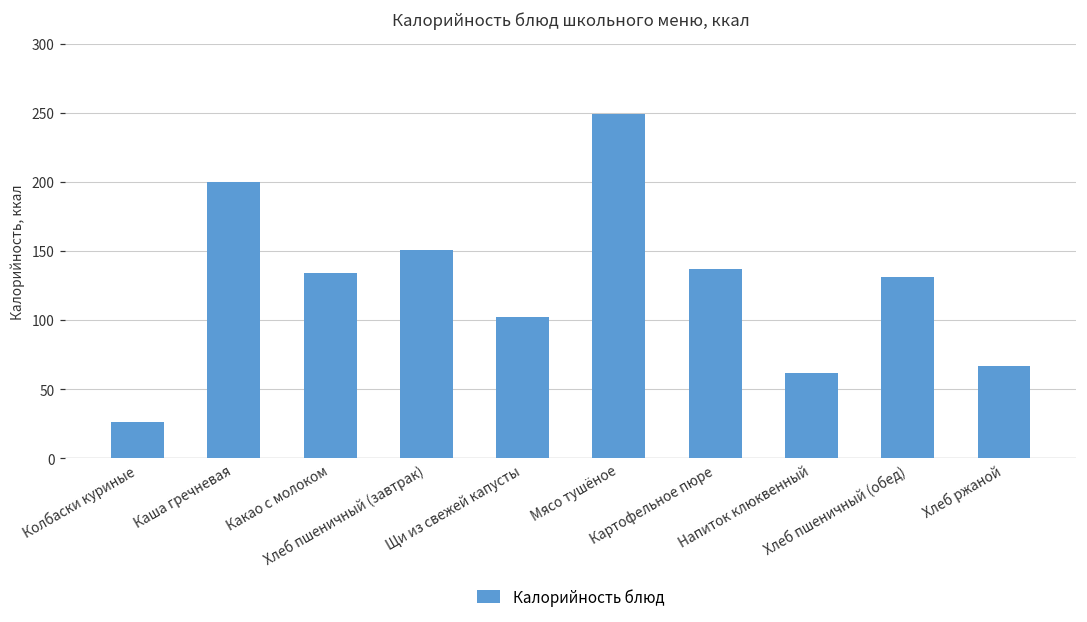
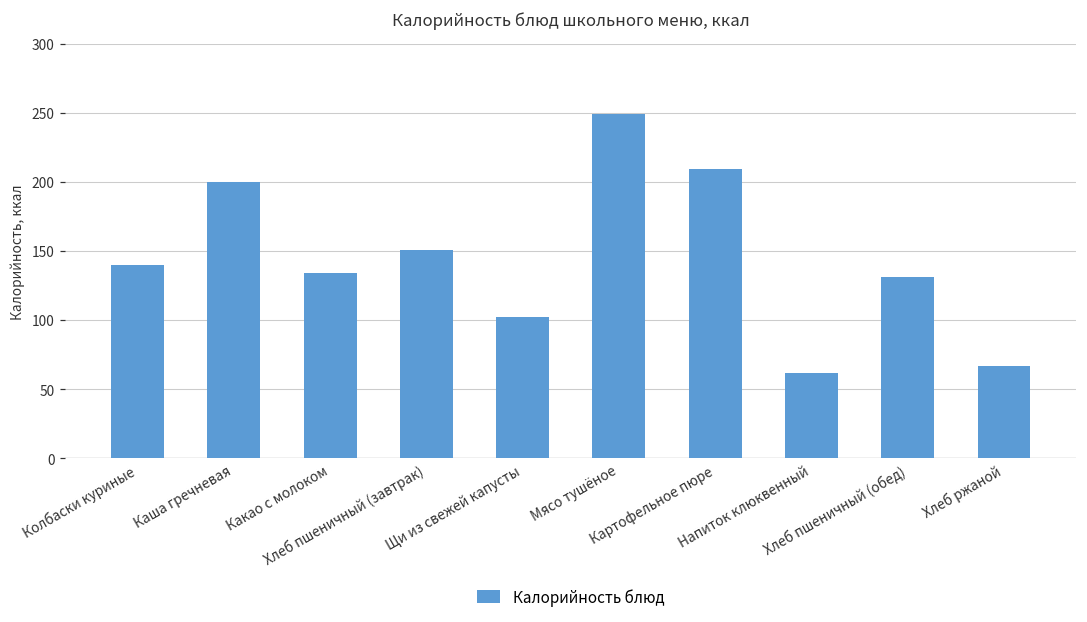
  {
-   "Колбаски куриные": 26,
+   "Колбаски куриные": 140,
    "Каша гречневая": 200,
    "Какао с молоком": 134,
    "Хлеб пшеничный (завтрак)": 151,
    "Щи из свежей капусты": 102,
    "Мясо тушёное": 249,
-   "Картофельное пюре": 137,
+   "Картофельное пюре": 209,
    "Напиток клюквенный": 62,
    "Хлеб пшеничный (обед)": 131,
    "Хлеб ржаной": 67
  }
